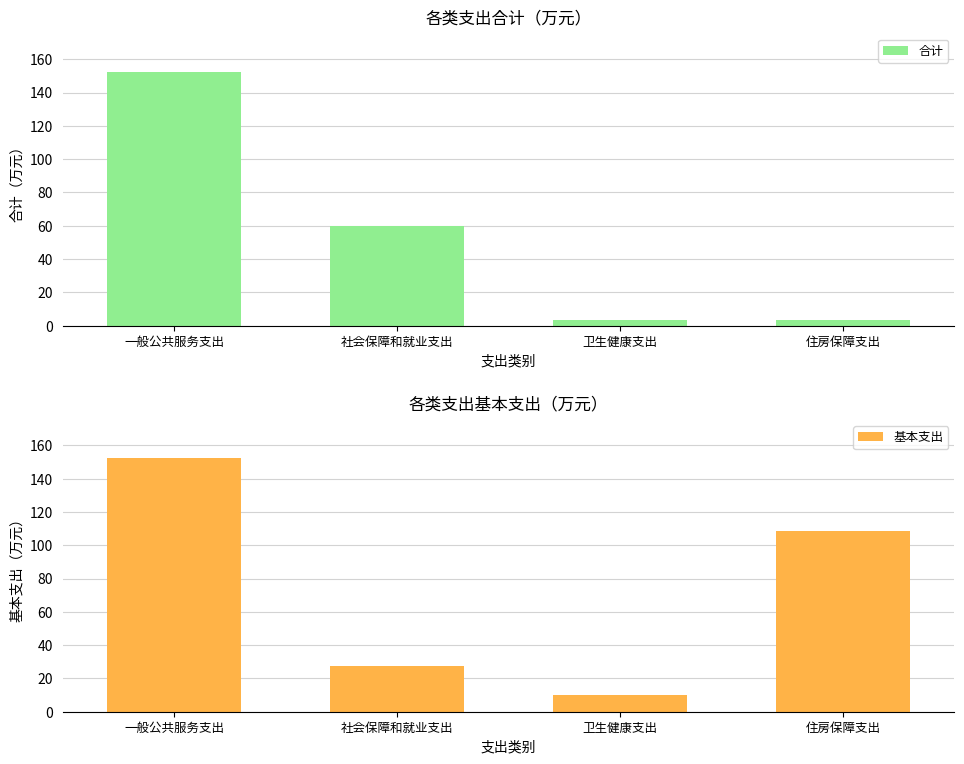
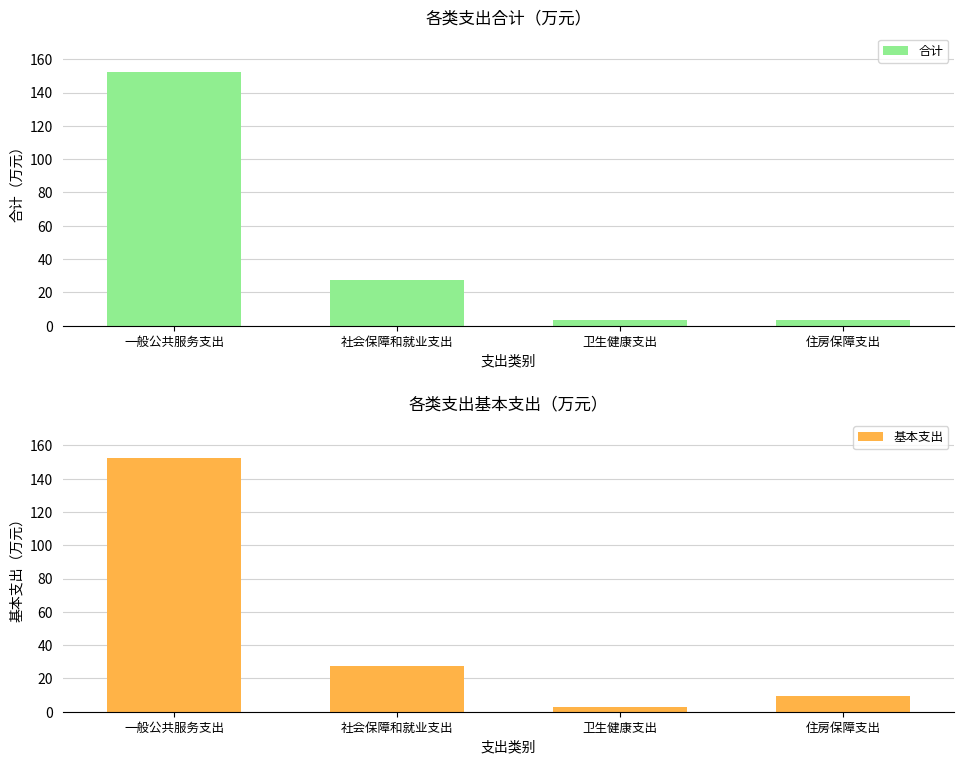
  {
    "各类支出合计（万元）": {
      "一般公共服务支出": 152,
-     "社会保障和就业支出": 60,
+     "社会保障和就业支出": 28,
      "卫生健康支出": 3,
      "住房保障支出": 3
    },
    "各类支出基本支出（万元）": {
      "一般公共服务支出": 152,
      "社会保障和就业支出": 28,
-     "卫生健康支出": 10,
-     "住房保障支出": 109
+     "卫生健康支出": 3,
+     "住房保障支出": 10
    }
  }
